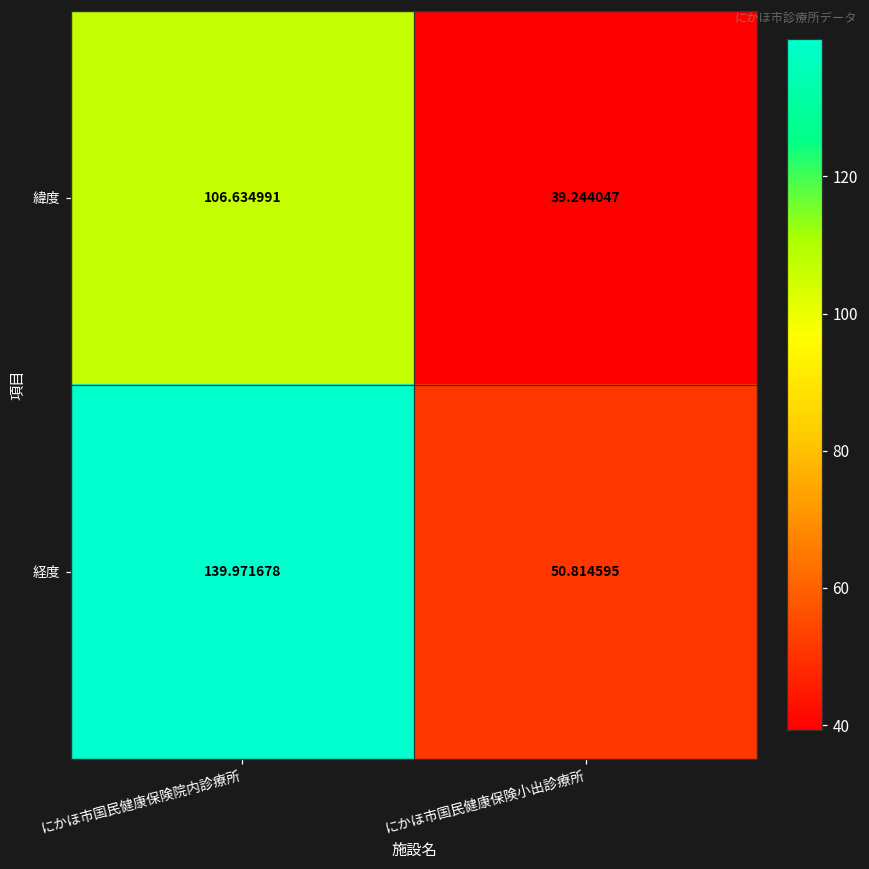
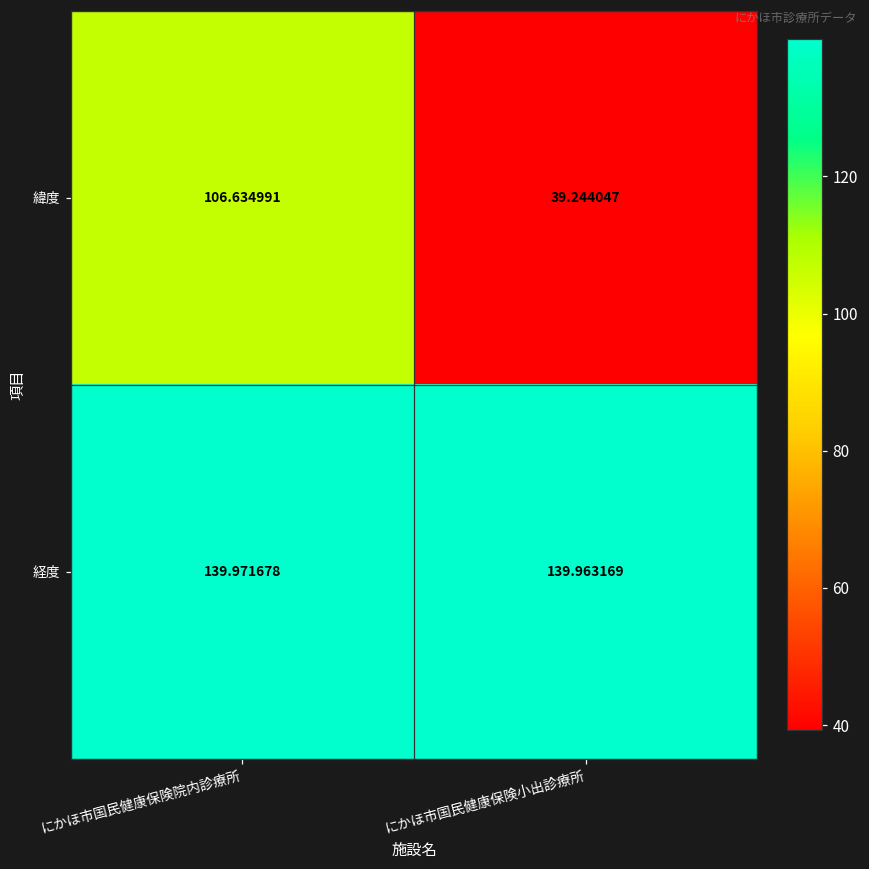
  {
    "緯度": {
      "にかほ市国民健康保険院内診療所": 106.634991,
      "にかほ市国民健康保険小出診療所": 39.244047
    },
    "経度": {
      "にかほ市国民健康保険院内診療所": 139.971678,
-     "にかほ市国民健康保険小出診療所": 50.814595
+     "にかほ市国民健康保険小出診療所": 139.963169
    }
  }
